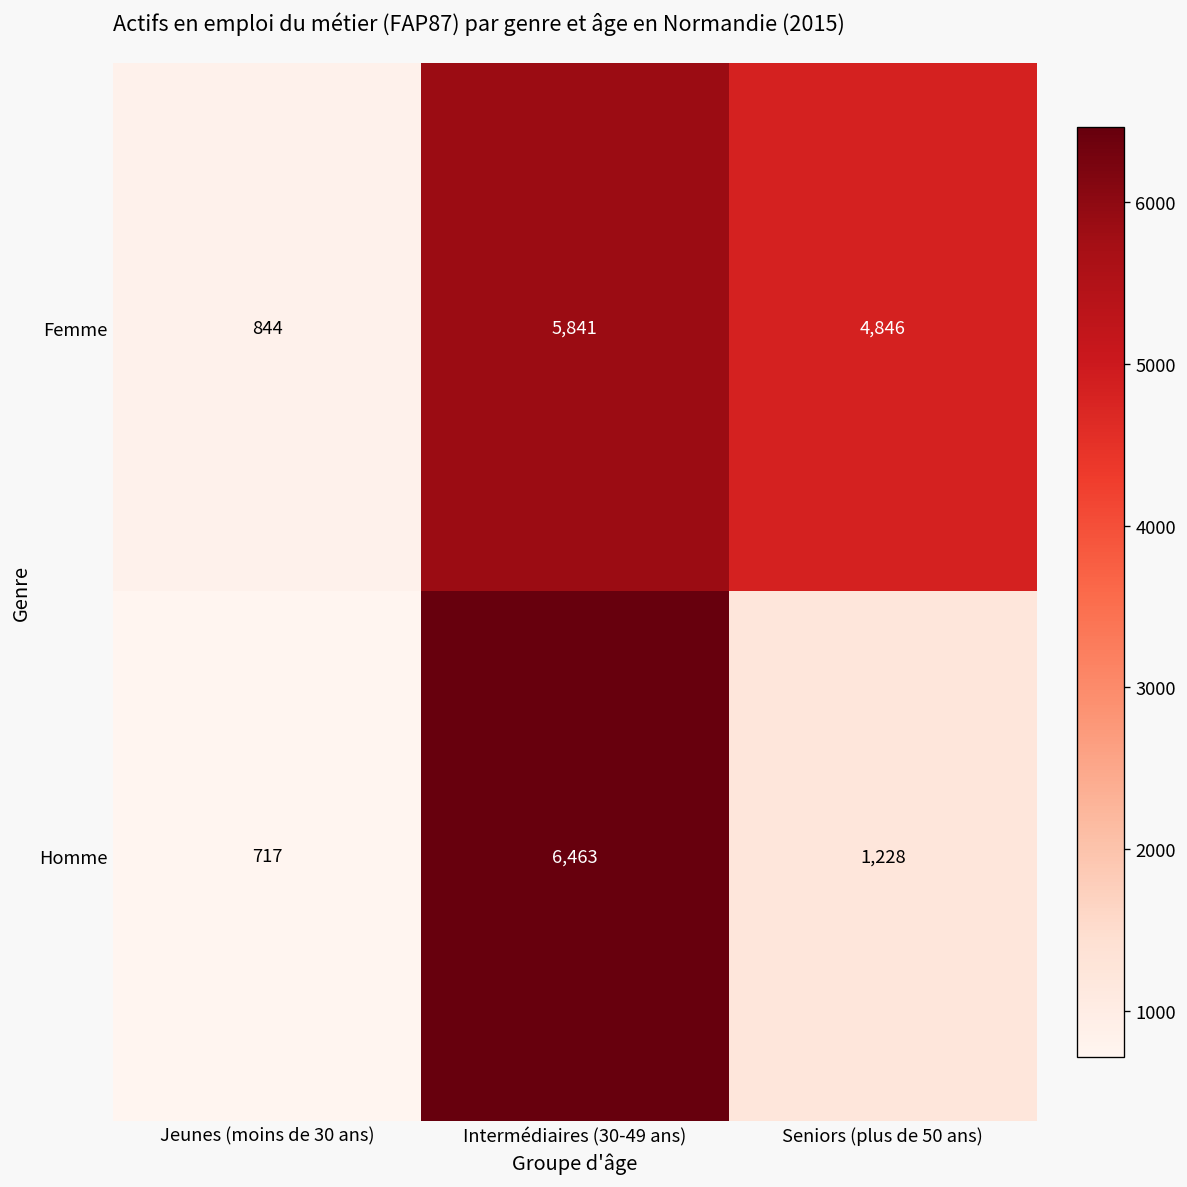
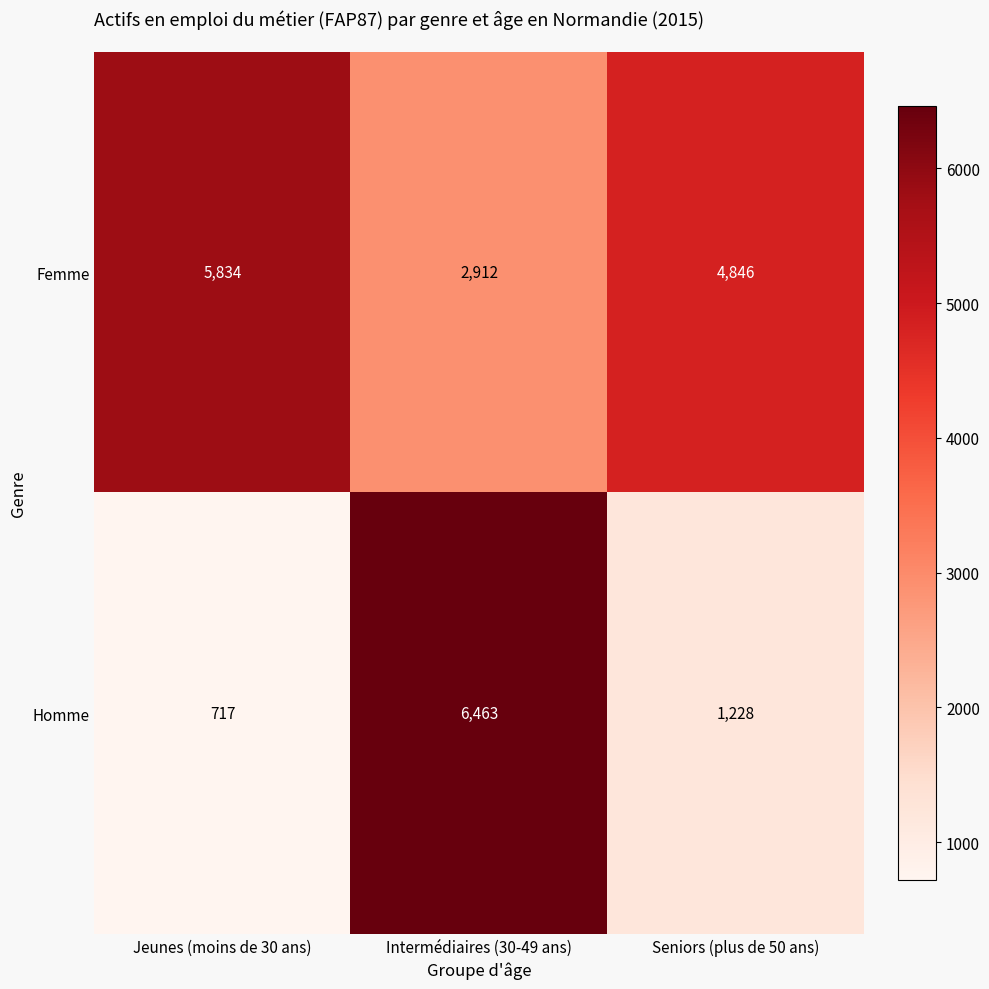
  {
    "Femme": {
-     "Jeunes (moins de 30 ans)": "844",
-     "Intermédiaires (30-49 ans)": "5,841",
+     "Jeunes (moins de 30 ans)": "5,834",
+     "Intermédiaires (30-49 ans)": "2,912",
      "Seniors (plus de 50 ans)": "4,846"
    },
    "Homme": {
      "Jeunes (moins de 30 ans)": "717",
      "Intermédiaires (30-49 ans)": "6,463",
      "Seniors (plus de 50 ans)": "1,228"
    }
  }
